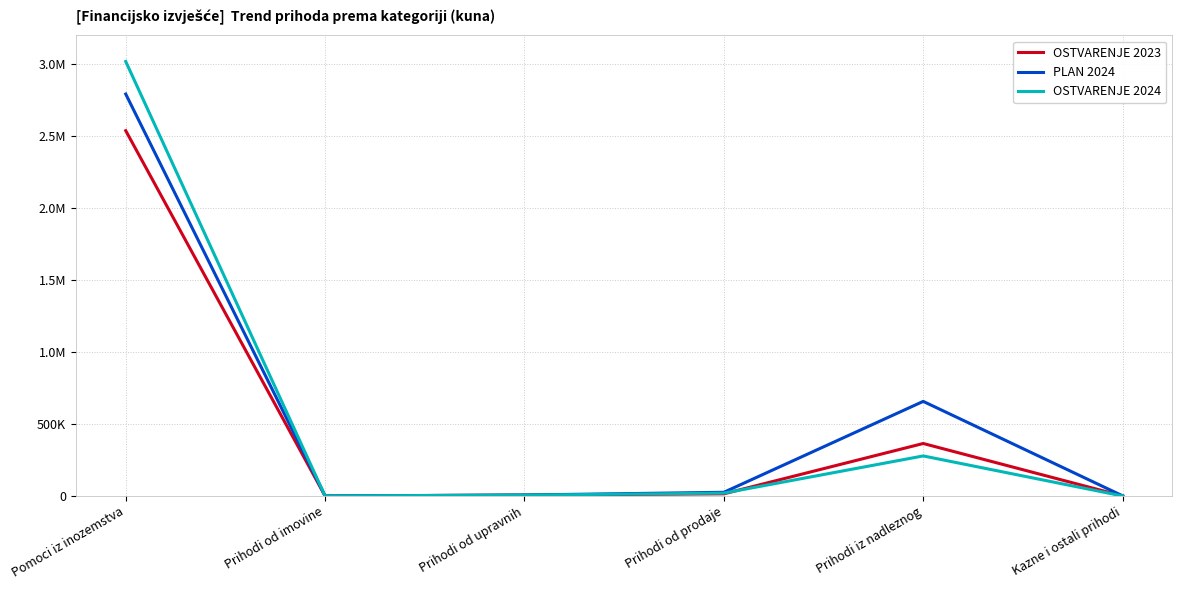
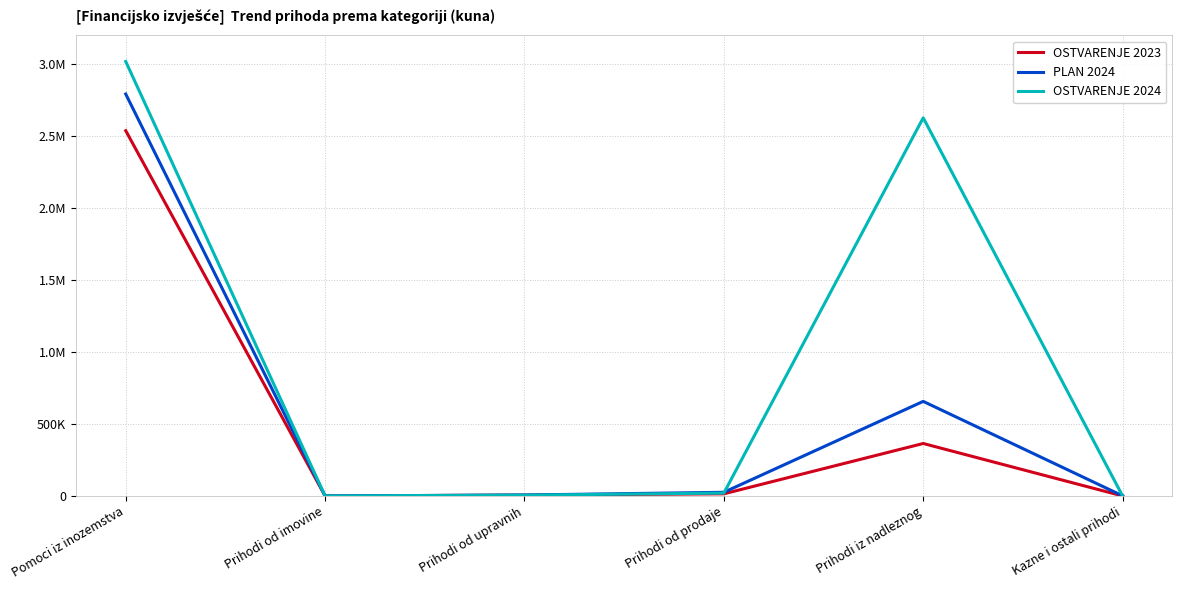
  {
    "OSTVARENJE 2023": {
      "Pomoci iz inozemstva": 2540000,
      "Prihodi iz nadleznog": 360000
    },
    "PLAN 2024": {
      "Pomoci iz inozemstva": 2790000,
      "Prihodi iz nadleznog": 660000
    },
    "OSTVARENJE 2024": {
      "Pomoci iz inozemstva": 3020000,
-     "Prihodi iz nadleznog": 280000
+     "Prihodi iz nadleznog": 2630000
    }
  }
